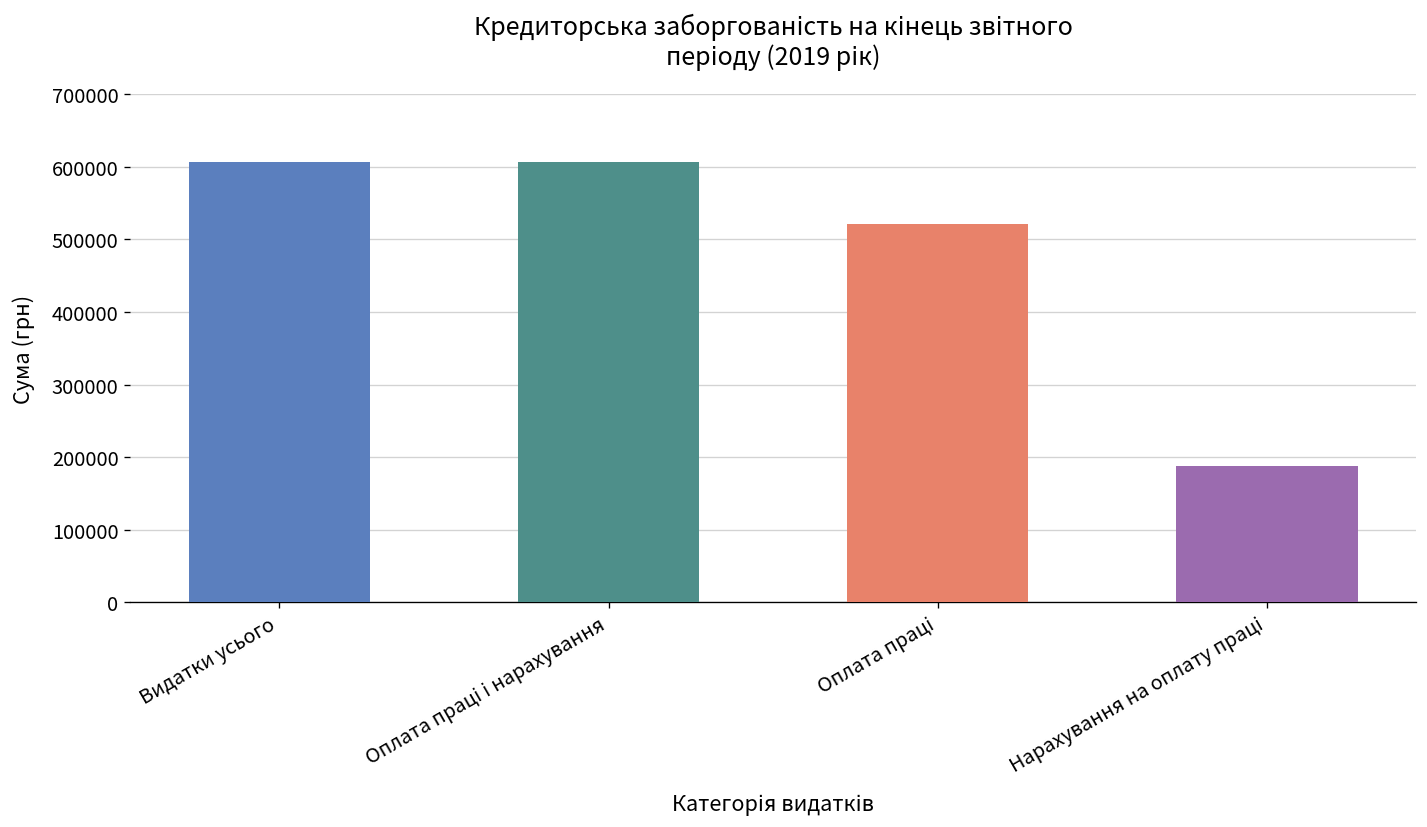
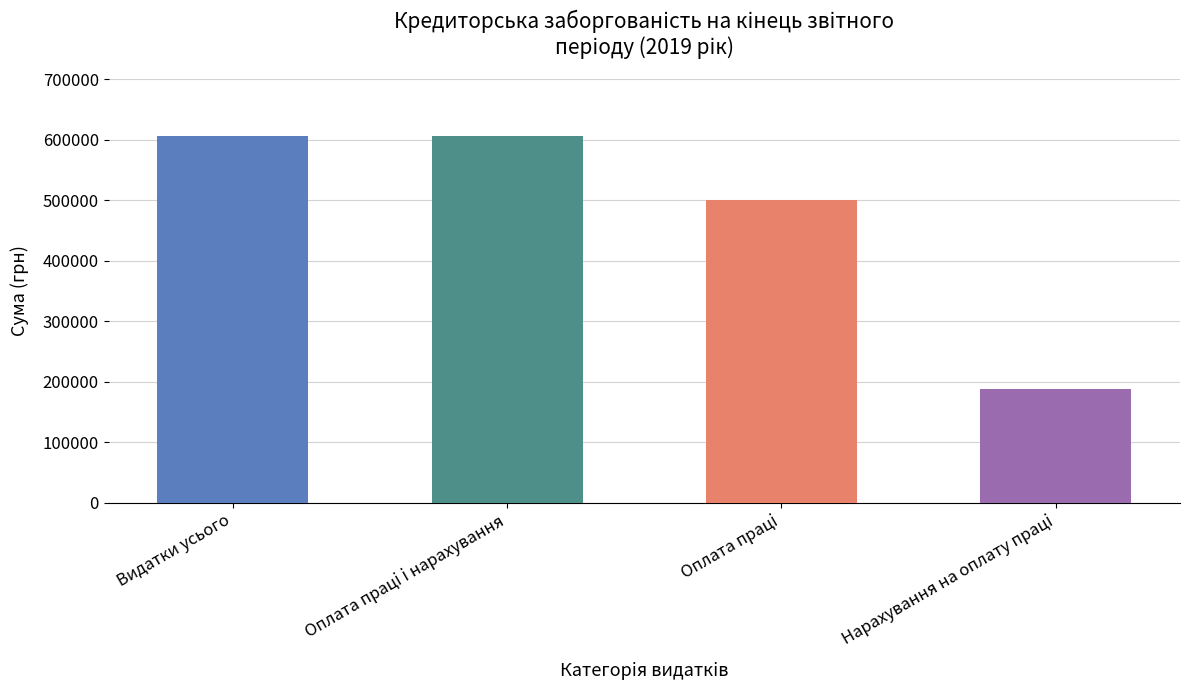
  {
    "Видатки усього": 610000,
    "Оплата праці і нарахування": 610000,
-   "Оплата праці": 520000,
+   "Оплата праці": 500000,
    "Нарахування на оплату праці": 190000
  }
